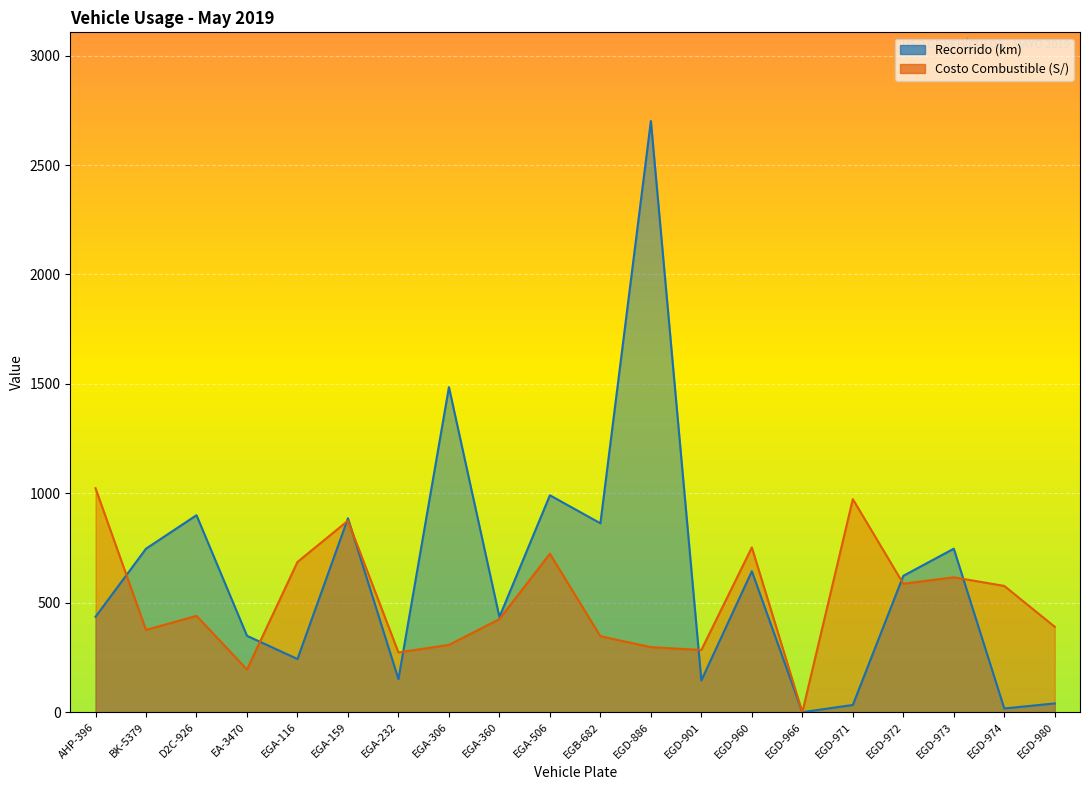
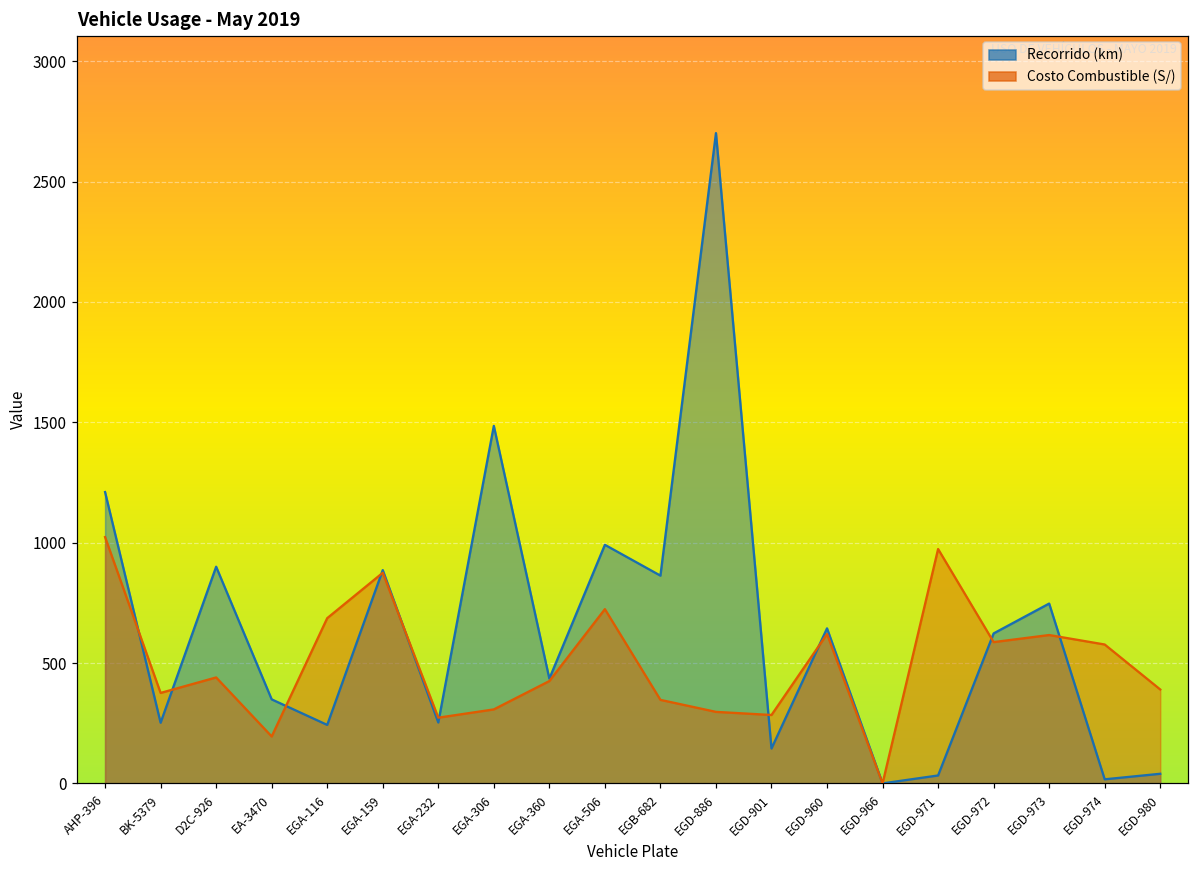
  {
    "Recorrido (km)": {
-     "AHP-396": 440,
-     "BK-5379": 750,
+     "AHP-396": 1210,
+     "BK-5379": 250,
      "D2C-926": 900,
      "EA-3470": 350,
      "EGA-116": 240,
-     "EGA-232": 150,
+     "EGA-232": 250,
      "EGA-306": 1490,
      "EGA-506": 990,
      "EGB-682": 860,
      "EGD-886": 2700,
      "EGD-901": 150,
      "EGD-960": 640,
      "EGD-971": 30,
      "EGD-972": 620,
      "EGD-973": 750,
      "EGD-974": 20,
      "EGD-980": 40
    },
    "Costo Combustible (S/)": {
      "AHP-396": 1020,
      "BK-5379": 380,
      "D2C-926": 440,
      "EA-3470": 200,
      "EGA-116": 690,
      "EGA-232": 270,
      "EGA-306": 310,
      "EGA-506": 720,
      "EGB-682": 350,
      "EGD-886": 300,
      "EGD-901": 280,
-     "EGD-960": 750,
+     "EGD-960": 620,
      "EGD-971": 970,
      "EGD-972": 590,
      "EGD-973": 620,
      "EGD-974": 580,
      "EGD-980": 390
    }
  }
